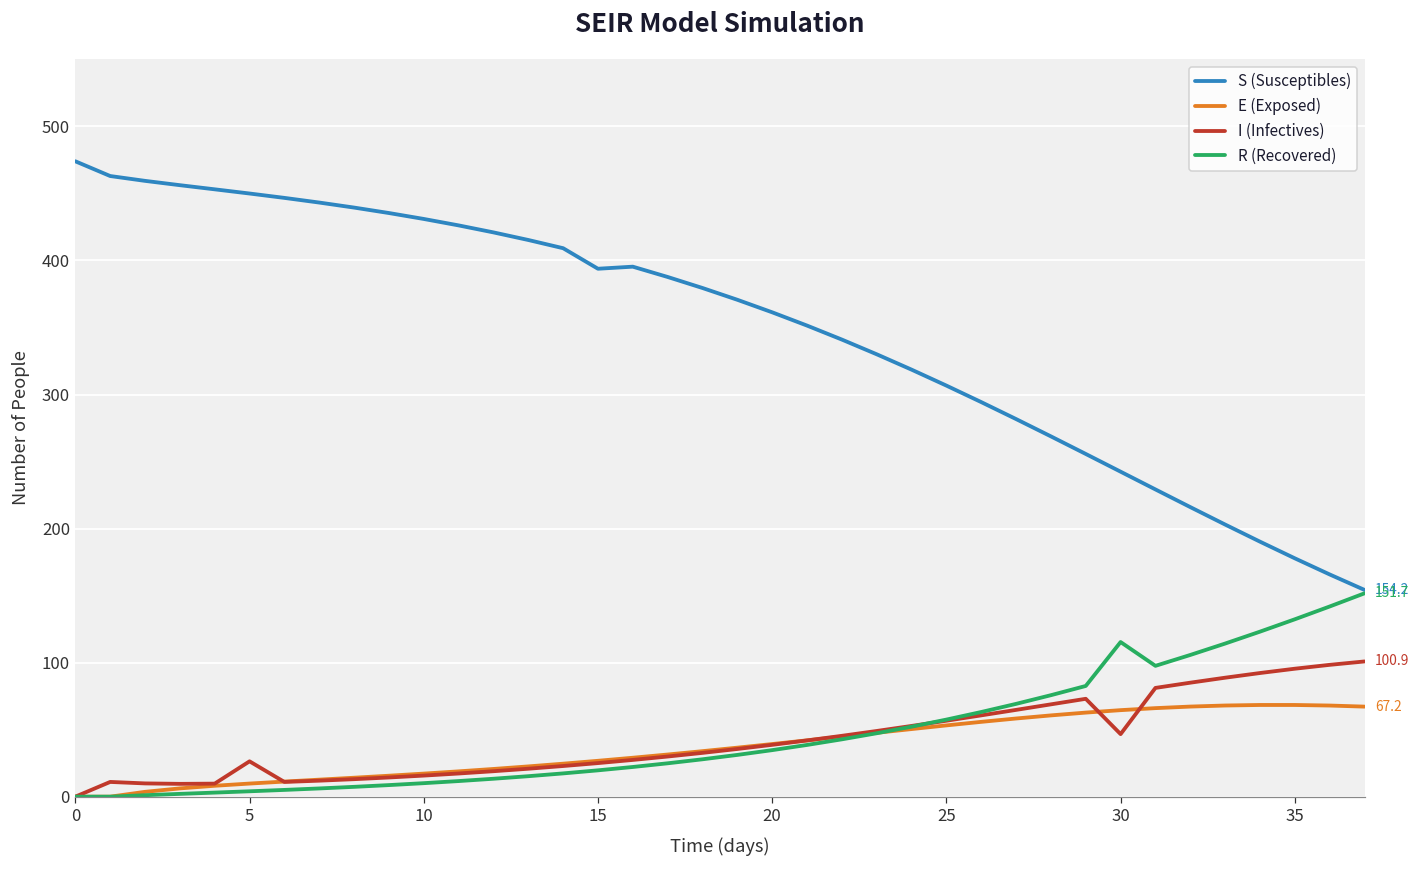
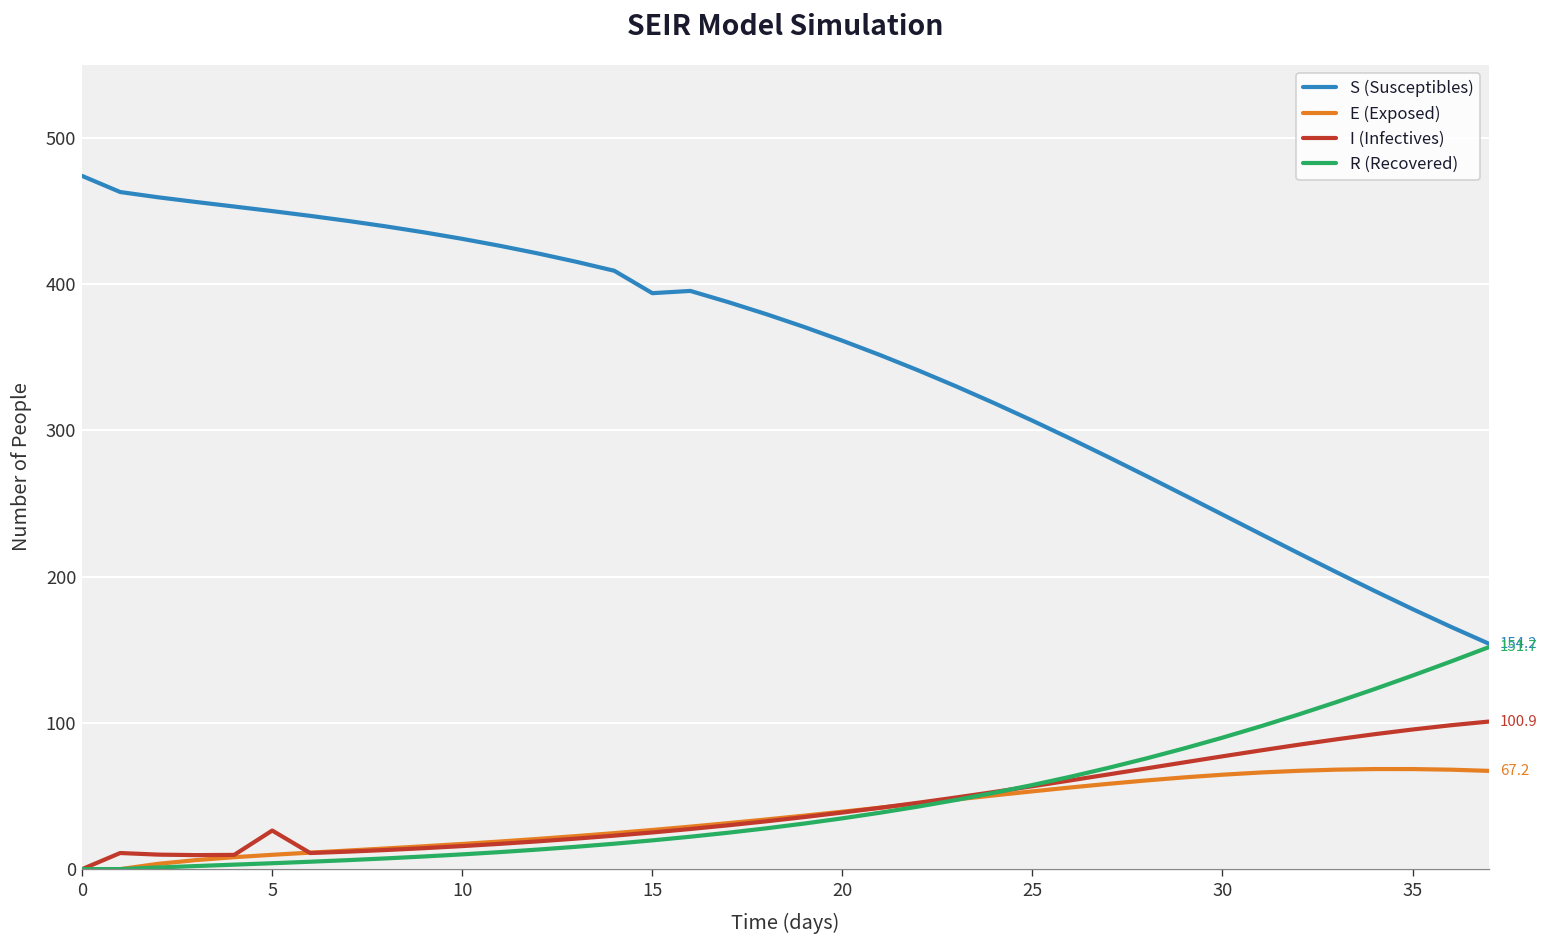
  {
    "S (Susceptibles)": {
      "0": 474,
      "5": 450,
      "10": 431,
      "15": 394,
      "20": 361,
      "25": 307,
      "30": 242,
      "35": 178
    },
    "E (Exposed)": {
      "5": 10,
      "25": 53,
      "30": 65,
      "35": 68
    },
    "I (Infectives)": {
      "5": 26,
-     "30": 47,
+     "30": 77,
      "35": 95
    },
    "R (Recovered)": {
      "5": 4,
      "10": 10,
      "15": 20,
      "20": 35,
-     "30": 115,
+     "30": 90,
      "35": 132
    }
  }
